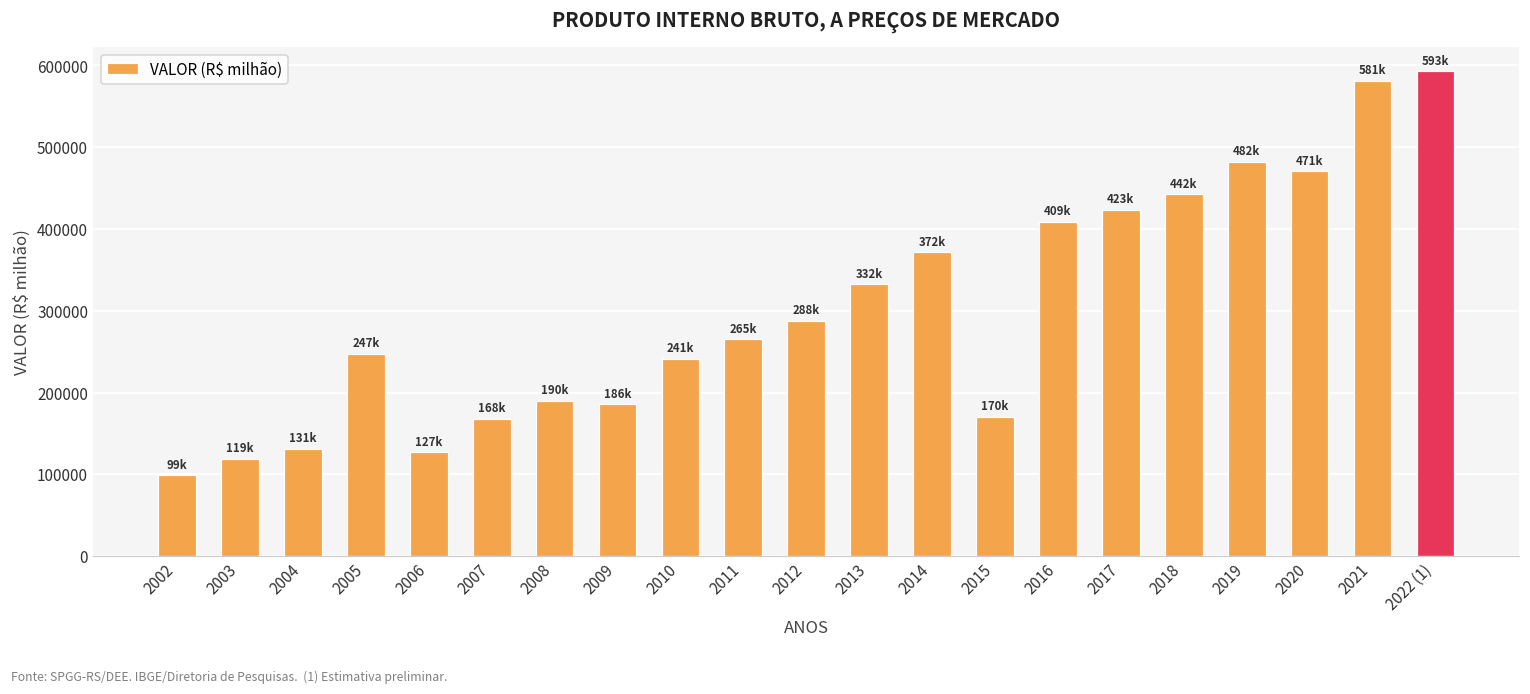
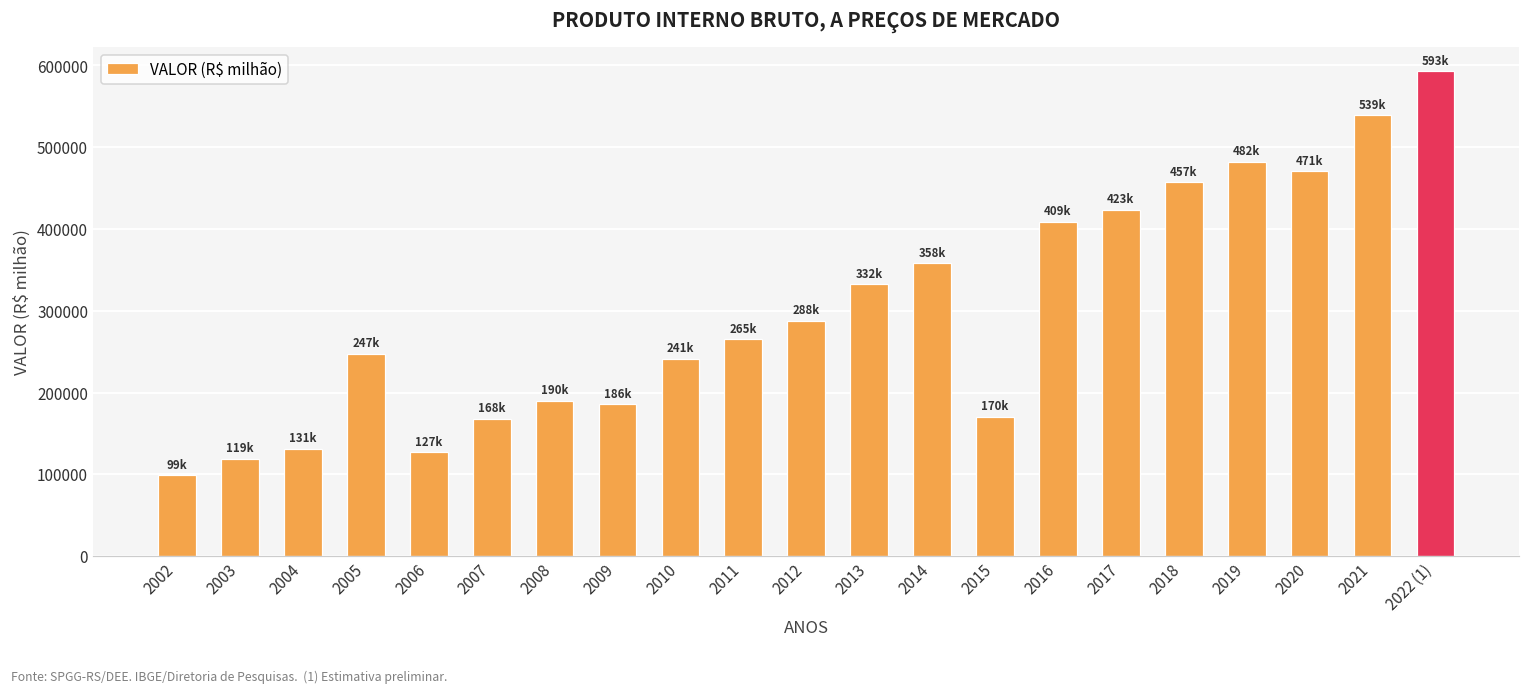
  {
    "2002": "99k",
    "2003": "119k",
    "2004": "131k",
    "2005": "247k",
    "2006": "127k",
    "2007": "168k",
    "2008": "190k",
    "2009": "186k",
    "2010": "241k",
    "2011": "265k",
    "2012": "288k",
    "2013": "332k",
-   "2014": "372k",
+   "2014": "358k",
    "2015": "170k",
    "2016": "409k",
    "2017": "423k",
-   "2018": "442k",
+   "2018": "457k",
    "2019": "482k",
    "2020": "471k",
-   "2021": "581k",
+   "2021": "539k",
    "2022 (1)": "593k"
  }
